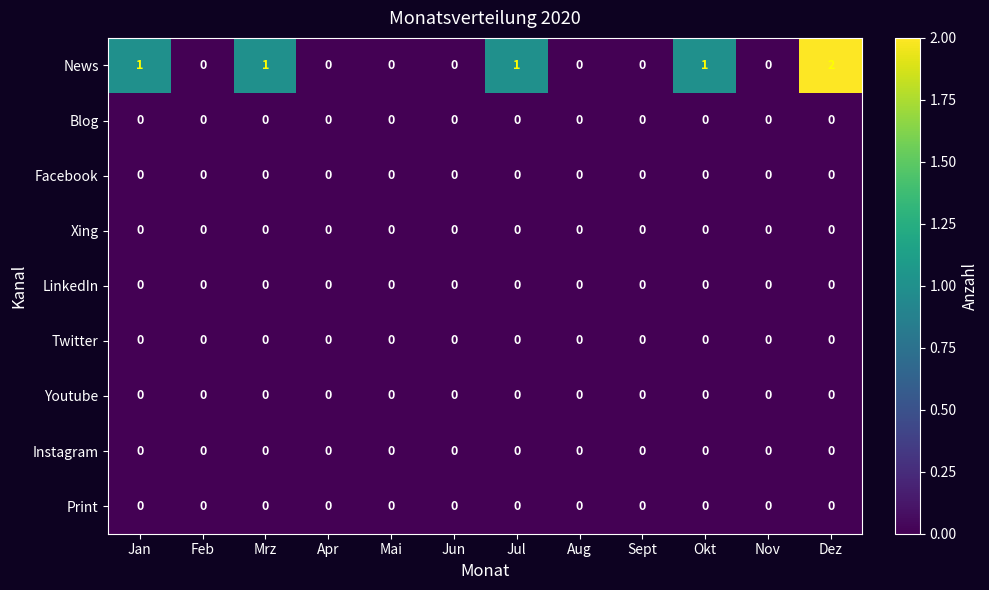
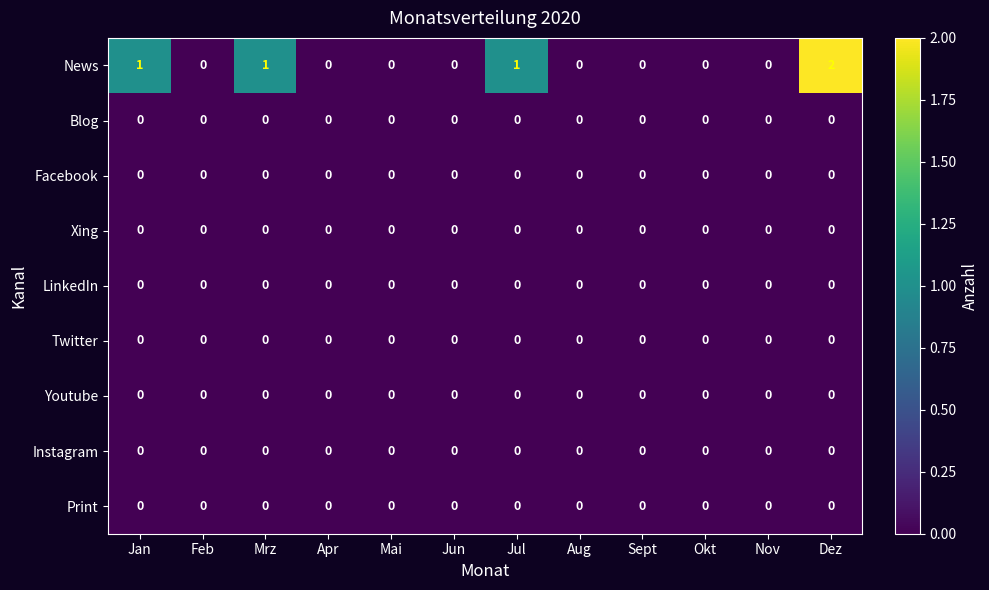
  {
    "News": {
      "Jan": 1,
      "Feb": 0,
      "Mrz": 1,
      "Apr": 0,
      "Mai": 0,
      "Jun": 0,
      "Jul": 1,
      "Aug": 0,
      "Sept": 0,
-     "Okt": 1,
+     "Okt": 0,
      "Nov": 0
    },
    "Blog": {
      "Jan": 0,
      "Feb": 0,
      "Mrz": 0,
      "Apr": 0,
      "Mai": 0,
      "Jun": 0,
      "Jul": 0,
      "Aug": 0,
      "Sept": 0,
      "Okt": 0,
      "Nov": 0,
      "Dez": 0
    },
    "Facebook": {
      "Jan": 0,
      "Feb": 0,
      "Mrz": 0,
      "Apr": 0,
      "Mai": 0,
      "Jun": 0,
      "Jul": 0,
      "Aug": 0,
      "Sept": 0,
      "Okt": 0,
      "Nov": 0,
      "Dez": 0
    },
    "Xing": {
      "Jan": 0,
      "Feb": 0,
      "Mrz": 0,
      "Apr": 0,
      "Mai": 0,
      "Jun": 0,
      "Jul": 0,
      "Aug": 0,
      "Sept": 0,
      "Okt": 0,
      "Nov": 0,
      "Dez": 0
    },
    "LinkedIn": {
      "Jan": 0,
      "Feb": 0,
      "Mrz": 0,
      "Apr": 0,
      "Mai": 0,
      "Jun": 0,
      "Jul": 0,
      "Aug": 0,
      "Sept": 0,
      "Okt": 0,
      "Nov": 0,
      "Dez": 0
    },
    "Twitter": {
      "Jan": 0,
      "Feb": 0,
      "Mrz": 0,
      "Apr": 0,
      "Mai": 0,
      "Jun": 0,
      "Jul": 0,
      "Aug": 0,
      "Sept": 0,
      "Okt": 0,
      "Nov": 0,
      "Dez": 0
    },
    "Youtube": {
      "Jan": 0,
      "Feb": 0,
      "Mrz": 0,
      "Apr": 0,
      "Mai": 0,
      "Jun": 0,
      "Jul": 0,
      "Aug": 0,
      "Sept": 0,
      "Okt": 0,
      "Nov": 0,
      "Dez": 0
    },
    "Instagram": {
      "Jan": 0,
      "Feb": 0,
      "Mrz": 0,
      "Apr": 0,
      "Mai": 0,
      "Jun": 0,
      "Jul": 0,
      "Aug": 0,
      "Sept": 0,
      "Okt": 0,
      "Nov": 0,
      "Dez": 0
    },
    "Print": {
      "Jan": 0,
      "Feb": 0,
      "Mrz": 0,
      "Apr": 0,
      "Mai": 0,
      "Jun": 0,
      "Jul": 0,
      "Aug": 0,
      "Sept": 0,
      "Okt": 0,
      "Nov": 0,
      "Dez": 0
    }
  }
